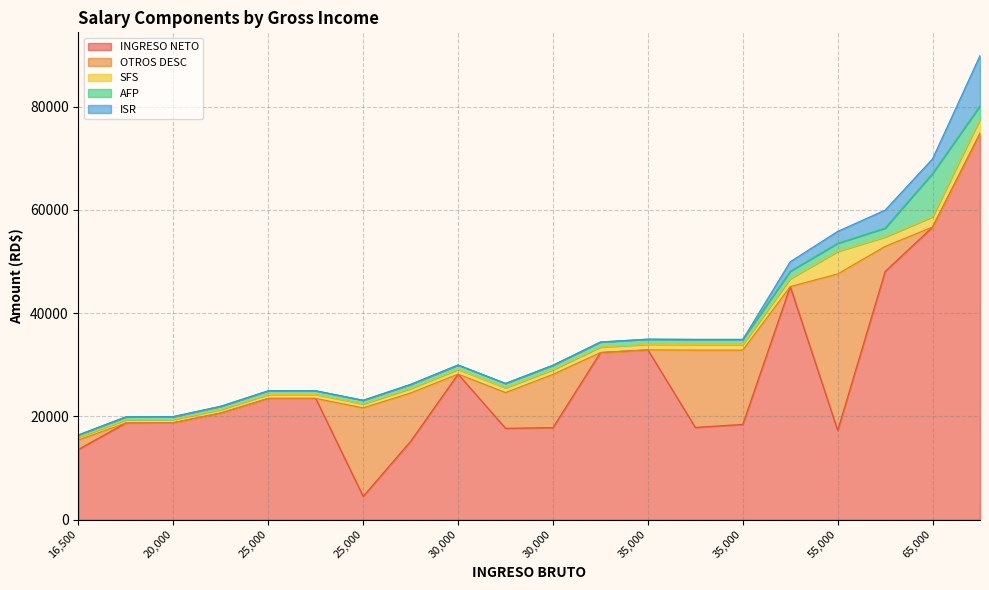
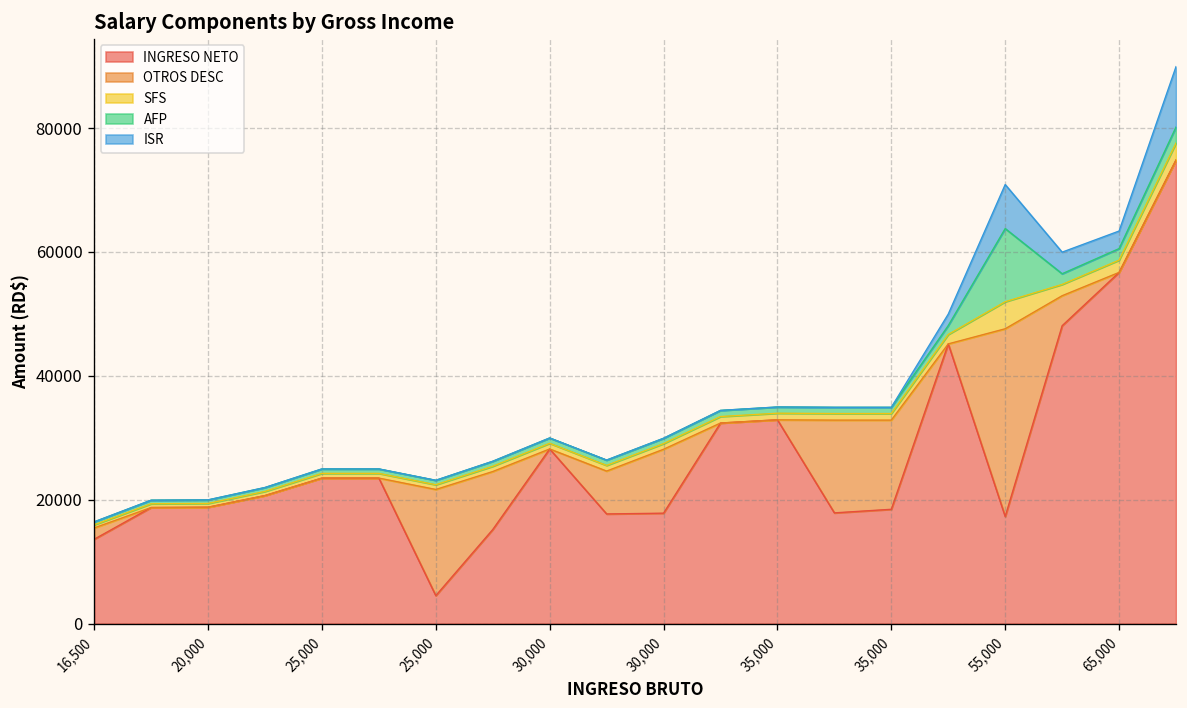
  {
    "SFS": {
      "20,000": 1000,
      "55,000": 4000,
      "65,000": 2000
    },
    "AFP": {
-     "55,000": 2000,
-     "65,000": 8000
+     "55,000": 12000,
+     "65,000": 2000
    },
    "ISR": {
-     "55,000": 2000,
+     "55,000": 7000,
      "65,000": 3000
    }
  }
